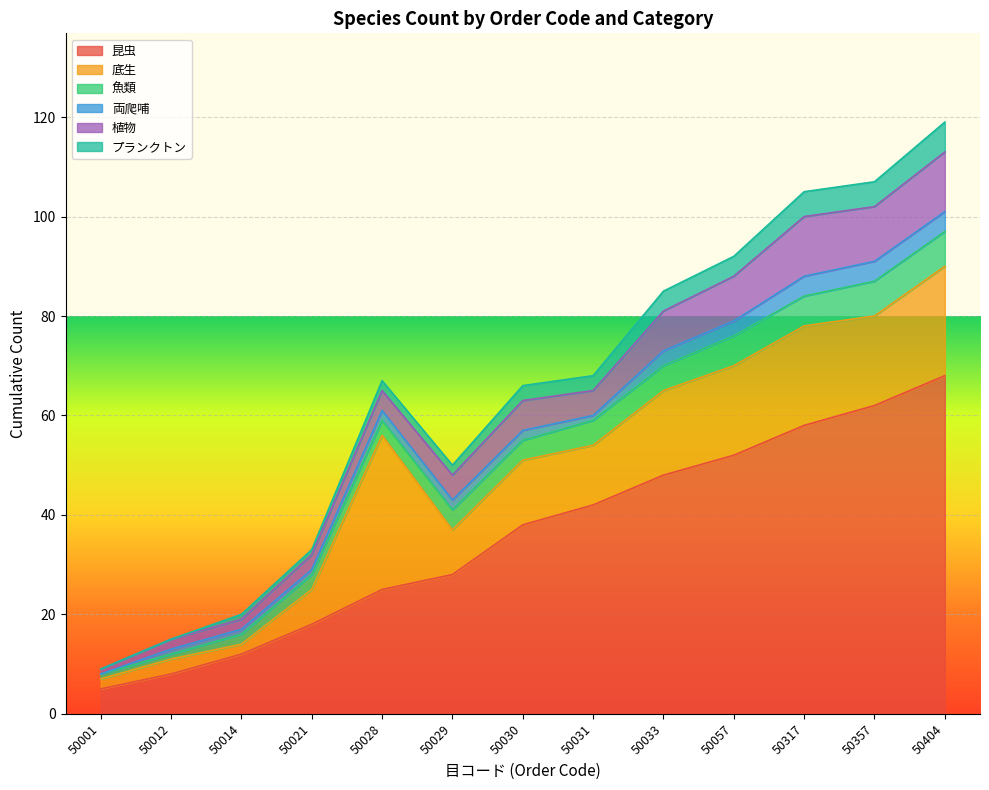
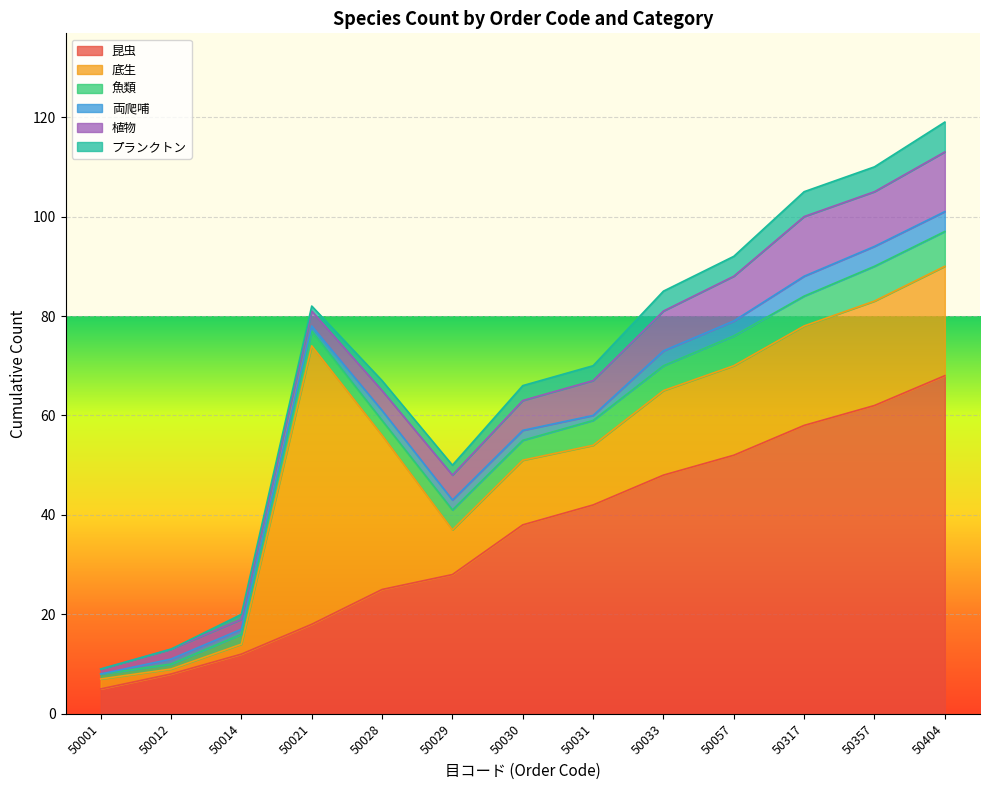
  {
    "昆虫": {
      "50001": 5,
      "50012": 8,
      "50014": 12,
      "50021": 18,
      "50028": 25,
      "50029": 28,
      "50030": 38,
      "50031": 42,
      "50033": 48,
      "50057": 52,
      "50317": 58,
      "50357": 62,
      "50404": 68
    },
    "底生": {
      "50001": 2,
-     "50012": 3,
+     "50012": 1,
      "50014": 2,
-     "50021": 7,
+     "50021": 56,
      "50028": 31,
      "50029": 9,
      "50030": 13,
      "50031": 12,
      "50033": 17,
      "50057": 18,
      "50317": 20,
-     "50357": 18,
+     "50357": 21,
      "50404": 22
    },
    "両爬哺": {
      "50012": 1,
      "50014": 1,
      "50021": 1,
      "50028": 2,
      "50029": 2,
      "50030": 2,
      "50031": 1,
      "50033": 3,
      "50057": 3,
      "50317": 4,
      "50357": 4,
      "50404": 4
    },
    "植物": {
      "50014": 2,
      "50021": 3,
      "50028": 4,
      "50029": 5,
      "50030": 6,
-     "50031": 5,
+     "50031": 7,
      "50033": 8,
      "50057": 9,
      "50317": 12,
      "50357": 11,
      "50404": 12
    }
  }
